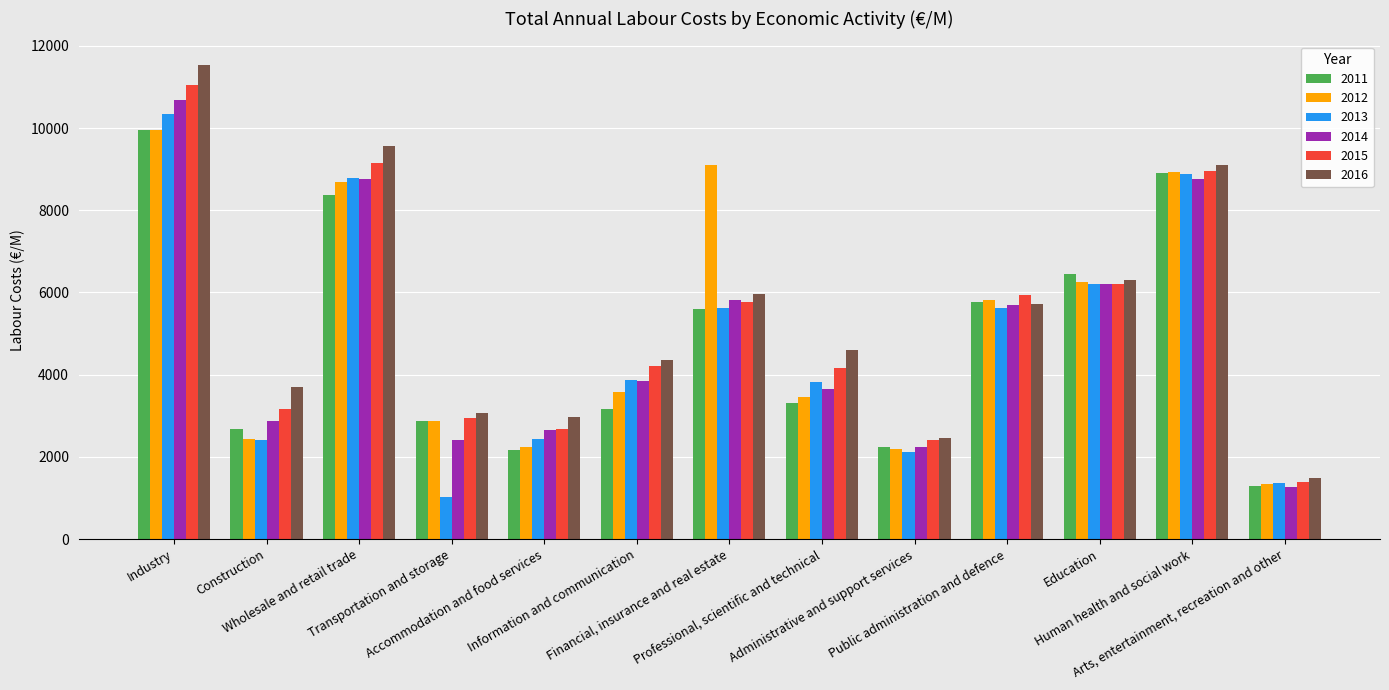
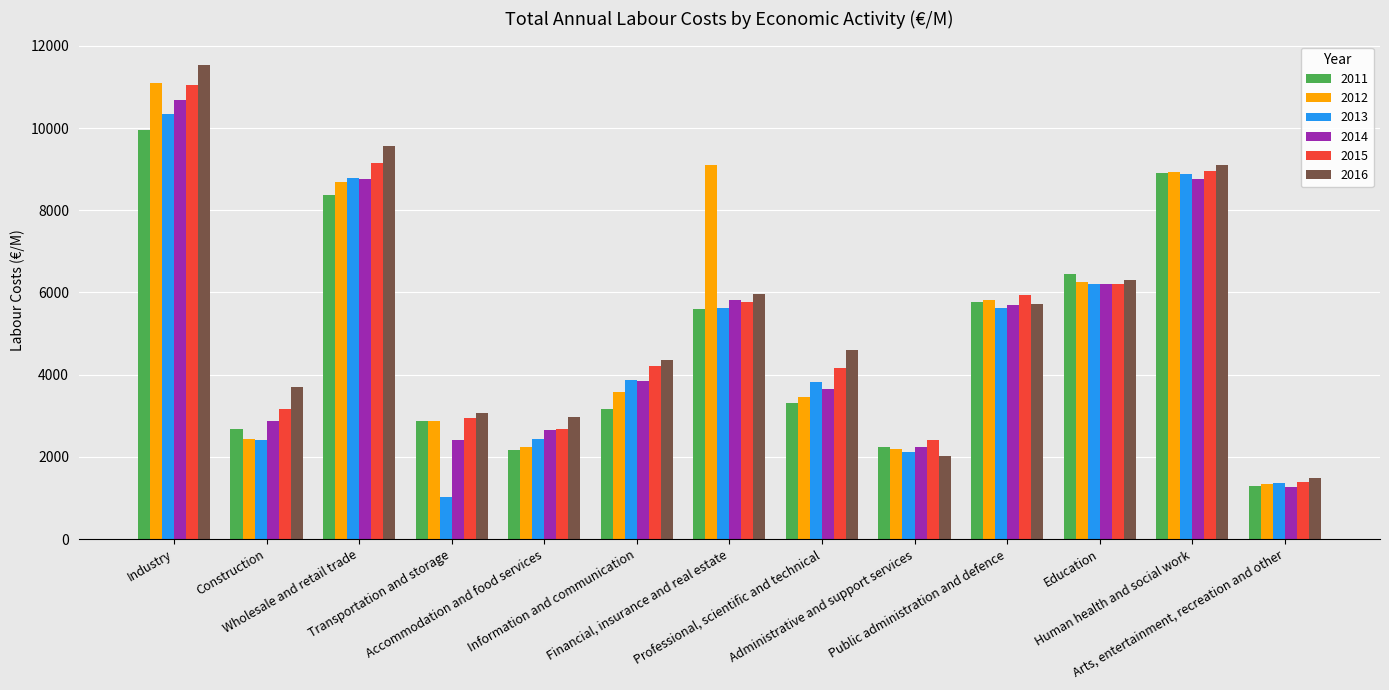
  {
    "2011": {
      "Industry": 10000,
      "Construction": 2700,
      "Wholesale and retail trade": 8400,
      "Transportation and storage": 2900,
      "Accommodation and food services": 2200,
      "Information and communication": 3200,
      "Financial, insurance and real estate": 5600,
      "Professional, scientific and technical": 3300,
      "Administrative and support services": 2200,
      "Public administration and defence": 5800,
      "Education": 6400,
      "Human health and social work": 8900,
      "Arts, entertainment, recreation and other": 1300
    },
    "2012": {
-     "Industry": 10000,
+     "Industry": 11100,
      "Construction": 2400,
      "Wholesale and retail trade": 8700,
      "Transportation and storage": 2900,
      "Accommodation and food services": 2200,
      "Information and communication": 3600,
      "Financial, insurance and real estate": 9100,
      "Professional, scientific and technical": 3500,
      "Administrative and support services": 2200,
      "Public administration and defence": 5800,
      "Education": 6200,
      "Human health and social work": 8900,
      "Arts, entertainment, recreation and other": 1300
    },
    "2013": {
      "Industry": 10400,
      "Construction": 2400,
      "Wholesale and retail trade": 8800,
      "Transportation and storage": 1000,
      "Accommodation and food services": 2400,
      "Information and communication": 3900,
      "Financial, insurance and real estate": 5600,
      "Professional, scientific and technical": 3800,
      "Administrative and support services": 2100,
      "Public administration and defence": 5600,
      "Education": 6200,
      "Human health and social work": 8900,
      "Arts, entertainment, recreation and other": 1400
    },
    "2014": {
      "Industry": 10700,
      "Construction": 2900,
      "Wholesale and retail trade": 8800,
      "Transportation and storage": 2400,
      "Accommodation and food services": 2600,
      "Information and communication": 3800,
      "Financial, insurance and real estate": 5800,
      "Professional, scientific and technical": 3700,
      "Administrative and support services": 2200,
      "Public administration and defence": 5700,
      "Education": 6200,
      "Human health and social work": 8800,
      "Arts, entertainment, recreation and other": 1300
    },
    "2015": {
      "Industry": 11000,
      "Construction": 3200,
      "Wholesale and retail trade": 9100,
      "Transportation and storage": 2900,
      "Accommodation and food services": 2700,
      "Information and communication": 4200,
      "Financial, insurance and real estate": 5800,
      "Professional, scientific and technical": 4200,
      "Administrative and support services": 2400,
      "Public administration and defence": 5900,
      "Education": 6200,
      "Human health and social work": 9000,
      "Arts, entertainment, recreation and other": 1400
    },
    "2016": {
      "Industry": 11500,
      "Construction": 3700,
      "Wholesale and retail trade": 9600,
      "Transportation and storage": 3100,
      "Accommodation and food services": 3000,
      "Information and communication": 4400,
      "Financial, insurance and real estate": 6000,
      "Professional, scientific and technical": 4600,
-     "Administrative and support services": 2500,
+     "Administrative and support services": 2000,
      "Public administration and defence": 5700,
      "Education": 6300,
      "Human health and social work": 9100,
      "Arts, entertainment, recreation and other": 1500
    }
  }
